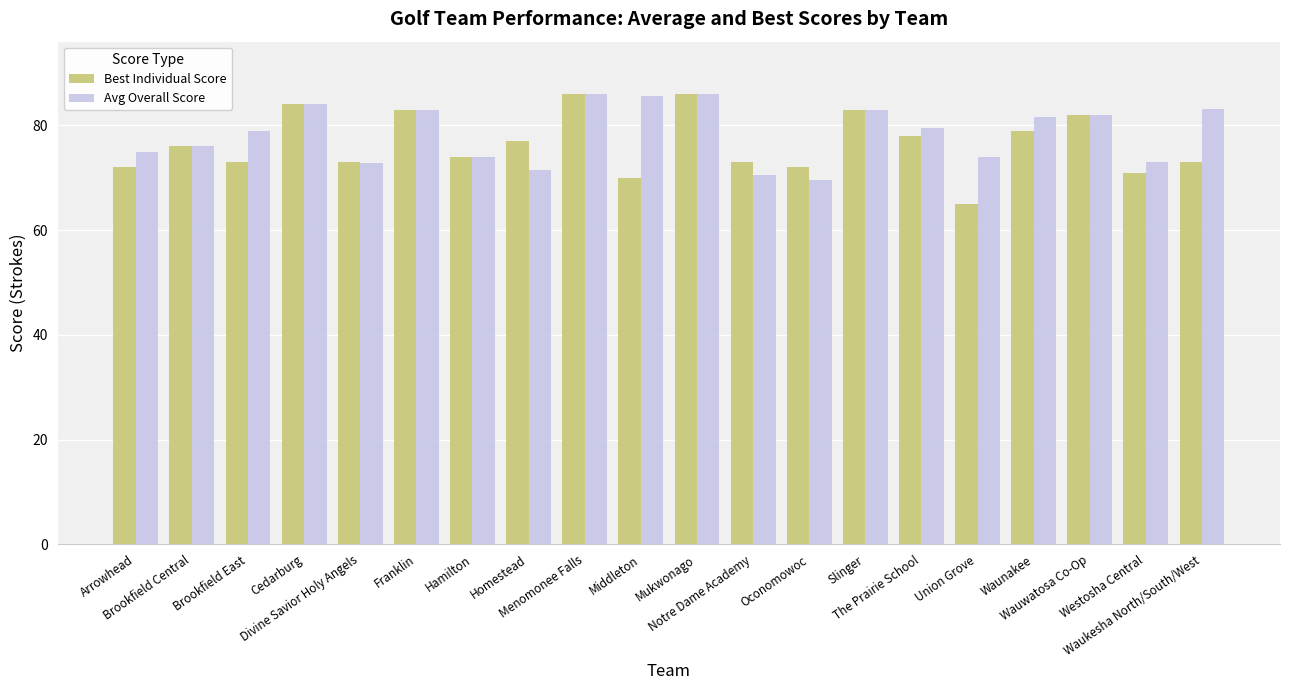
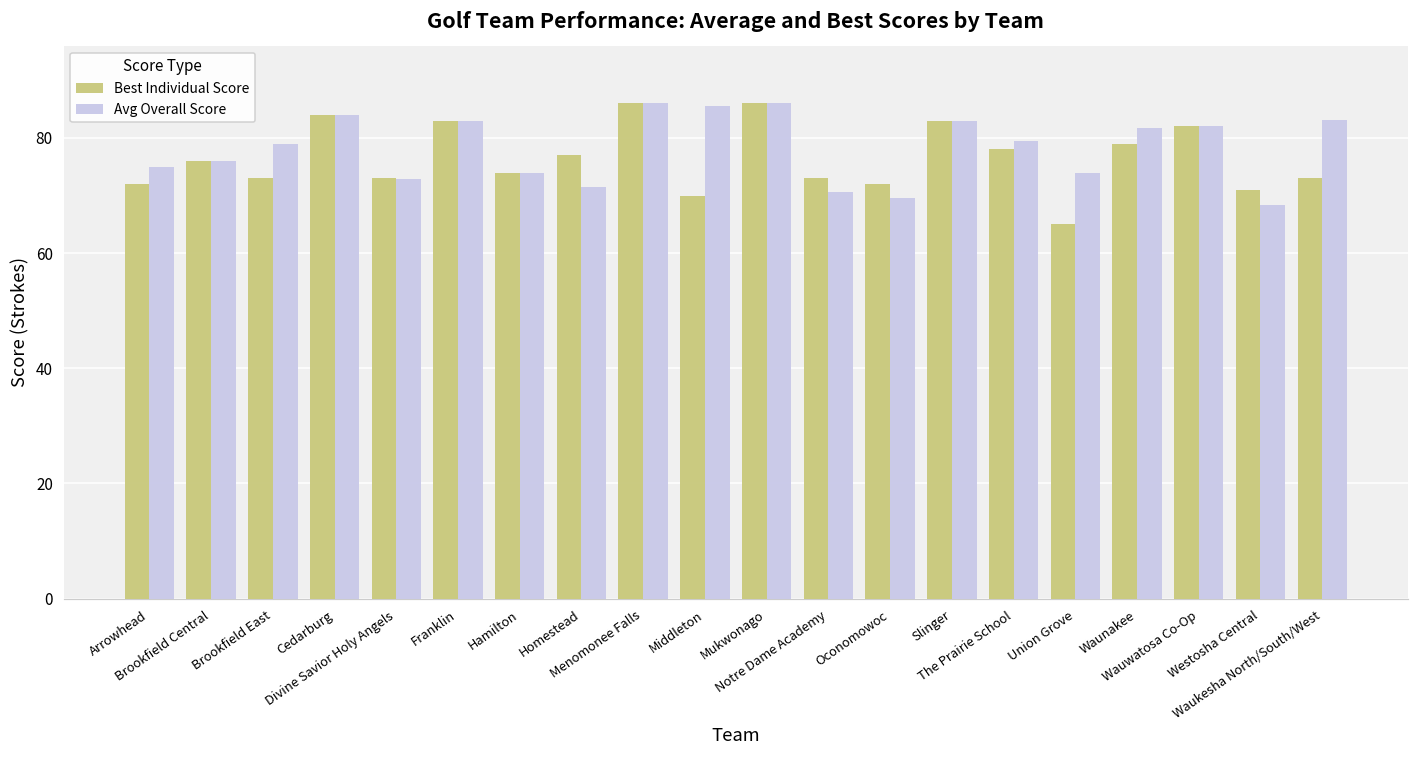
  {
    "Best Individual Score": {
      "Arrowhead": 72,
      "Brookfield Central": 76,
      "Brookfield East": 73,
      "Cedarburg": 84,
      "Divine Savior Holy Angels": 73,
      "Franklin": 83,
      "Hamilton": 74,
      "Homestead": 77,
      "Menomonee Falls": 86,
      "Middleton": 70,
      "Mukwonago": 86,
      "Notre Dame Academy": 73,
      "Oconomowoc": 72,
      "Slinger": 83,
      "The Prairie School": 78,
      "Union Grove": 65,
      "Waunakee": 79,
      "Wauwatosa Co-Op": 82,
      "Westosha Central": 71,
      "Waukesha North/South/West": 73
    },
    "Avg Overall Score": {
      "Arrowhead": 75,
      "Brookfield Central": 76,
      "Brookfield East": 79,
      "Cedarburg": 84,
      "Divine Savior Holy Angels": 73,
      "Franklin": 83,
      "Hamilton": 74,
      "Homestead": 71,
      "Menomonee Falls": 86,
      "Middleton": 86,
      "Mukwonago": 86,
      "Notre Dame Academy": 71,
      "Oconomowoc": 70,
      "Slinger": 83,
      "The Prairie School": 80,
      "Union Grove": 74,
      "Waunakee": 82,
      "Wauwatosa Co-Op": 82,
-     "Westosha Central": 73,
+     "Westosha Central": 68,
      "Waukesha North/South/West": 83
    }
  }
